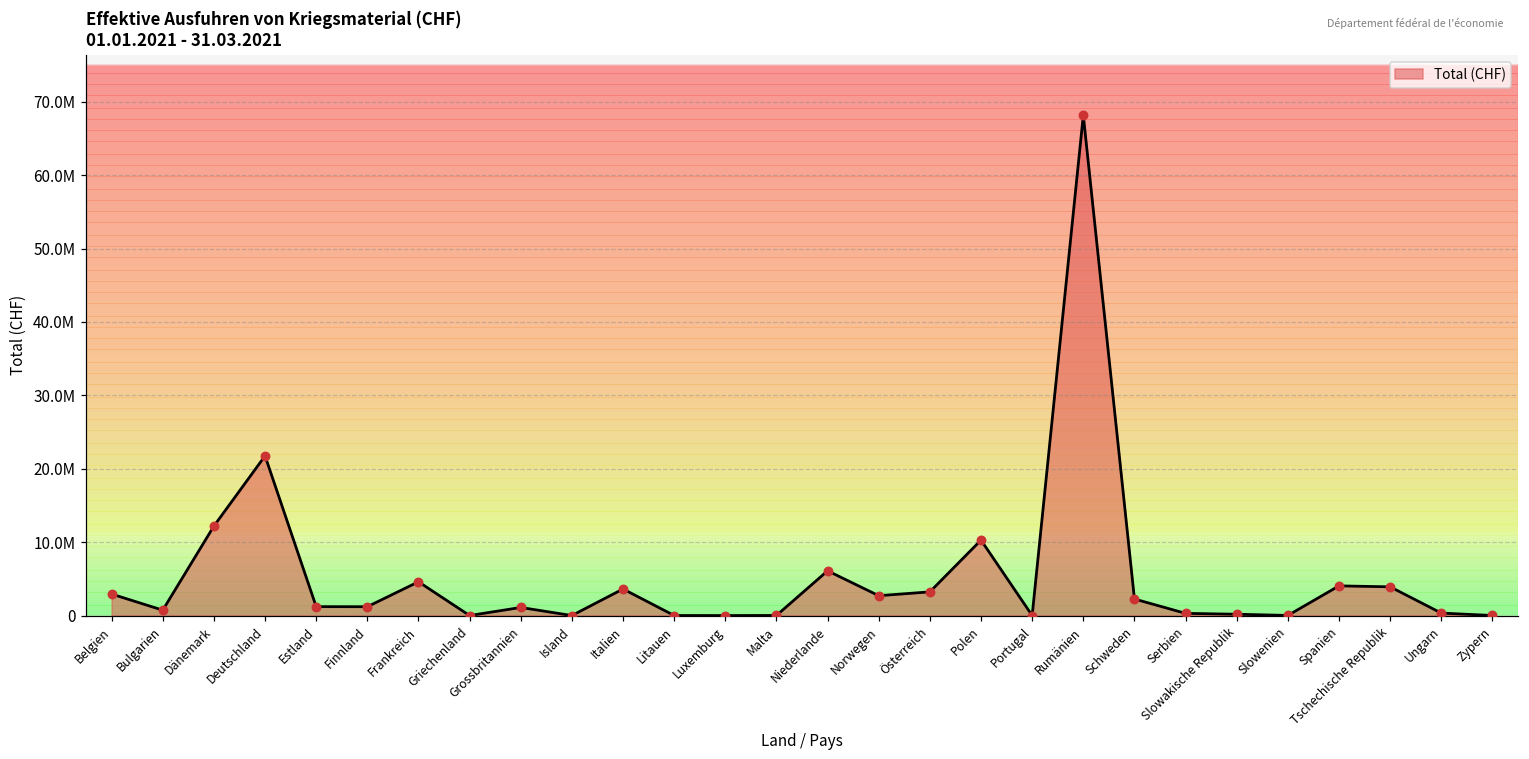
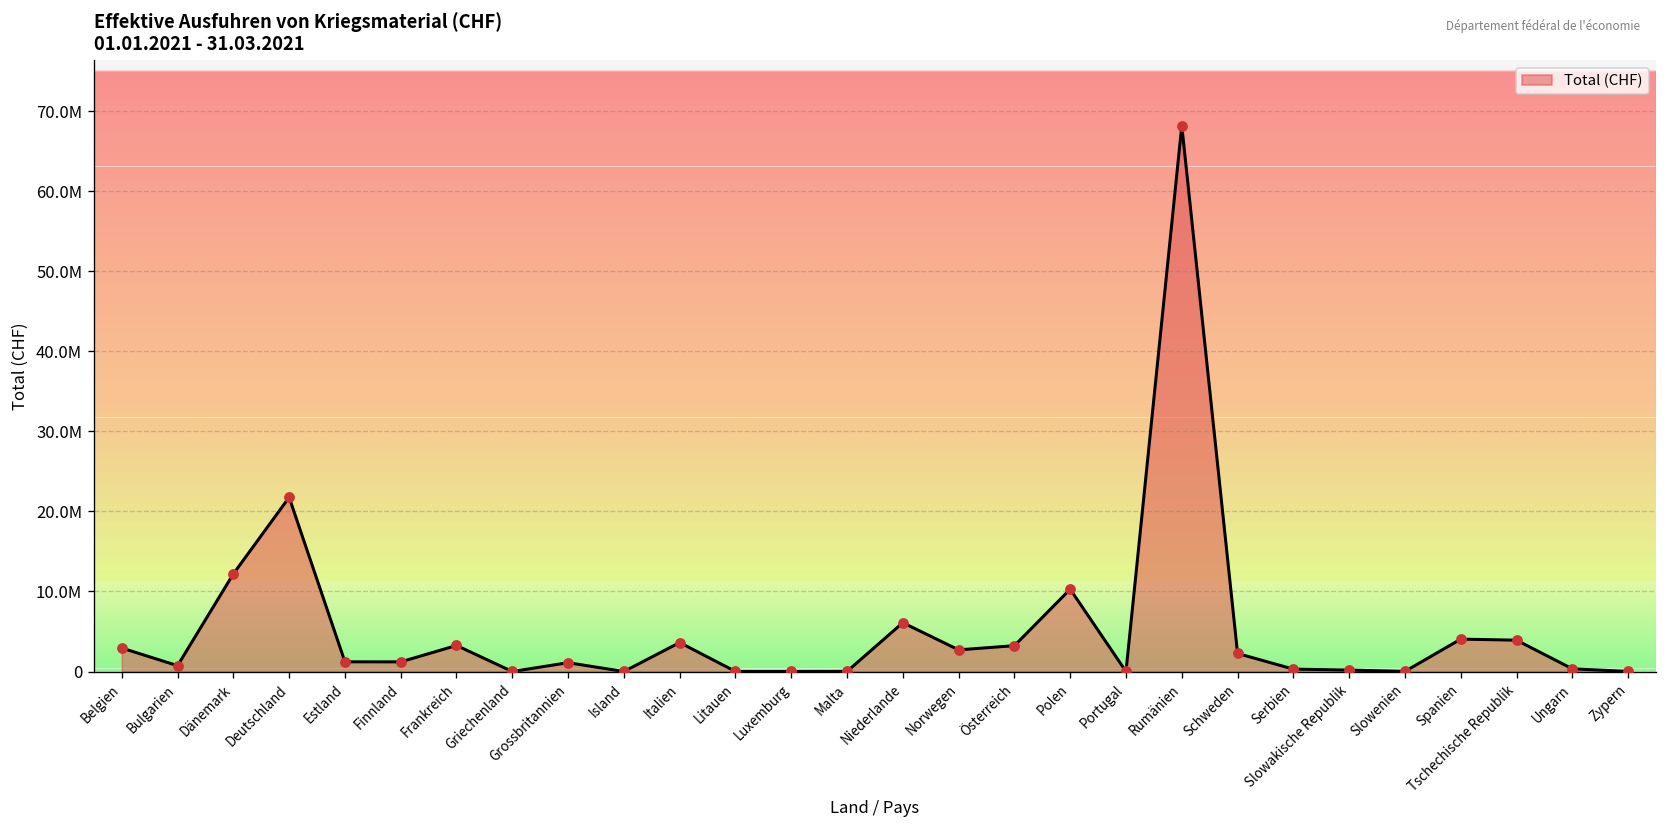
  {
    "Belgien": 3000000,
    "Bulgarien": 1000000,
    "Dänemark": 12000000,
    "Deutschland": 22000000,
    "Estland": 1000000,
    "Finnland": 1000000,
-   "Frankreich": 5000000,
+   "Frankreich": 3000000,
    "Griechenland": 0,
    "Grossbritannien": 1000000,
    "Island": 0,
    "Italien": 4000000,
    "Litauen": 0,
    "Luxemburg": 0,
    "Malta": 0,
    "Niederlande": 6000000,
    "Norwegen": 3000000,
    "Österreich": 3000000,
    "Polen": 10000000,
    "Portugal": 0,
    "Rumänien": 68000000,
    "Schweden": 2000000,
    "Serbien": 0,
    "Slowakische Republik": 0,
    "Slowenien": 0,
    "Spanien": 4000000,
    "Tschechische Republik": 4000000,
    "Ungarn": 0,
    "Zypern": 0
  }
